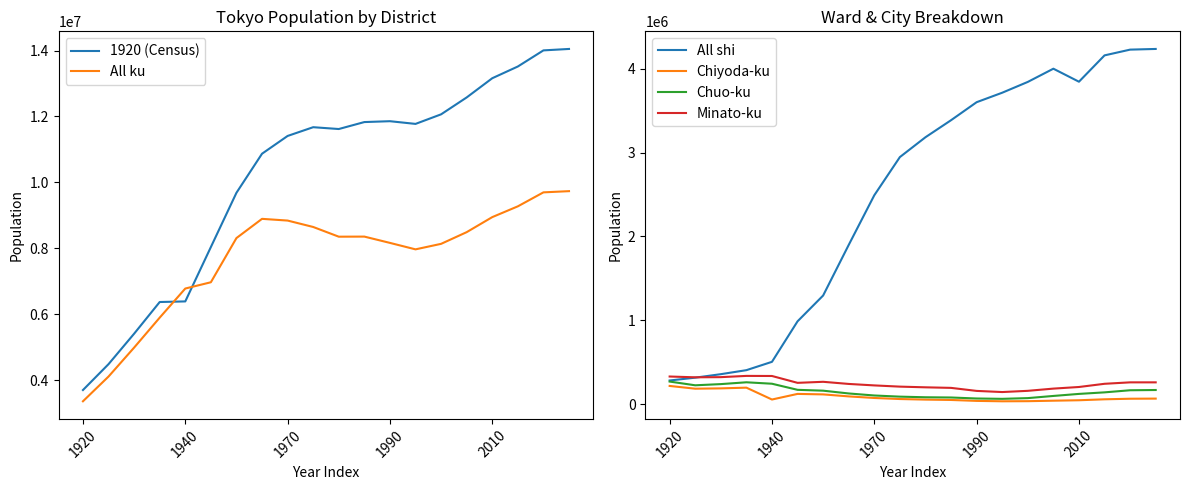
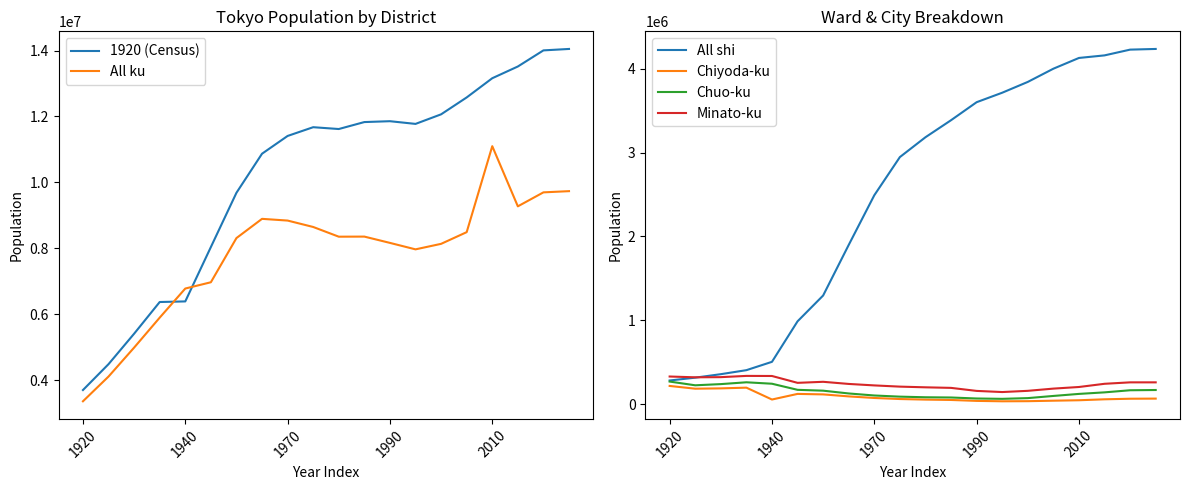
  {
    "Tokyo Population by District": {
      "1920 (Census)": {
        "1920": 3700000,
        "1940": 6400000,
        "1970": 11400000,
        "1990": 11900000,
        "2010": 13200000
      },
      "All ku": {
        "1920": 3400000,
        "1940": 6800000,
        "1970": 8800000,
        "1990": 8200000,
-       "2010": 8900000
+       "2010": 11100000
      }
    },
    "Ward & City Breakdown": {
      "All shi": {
        "1940": 500000,
        "1970": 2500000,
        "1990": 3600000,
-       "2010": 3800000
+       "2010": 4100000
      },
      "Chiyoda-ku": {
        "1920": 200000,
        "1940": 100000,
        "2010": 0
      },
      "Chuo-ku": {
        "1940": 200000,
        "2010": 100000
      },
      "Minato-ku": {
        "1920": 300000,
        "1940": 300000,
        "1970": 200000,
        "1990": 200000,
        "2010": 200000
      }
    }
  }
